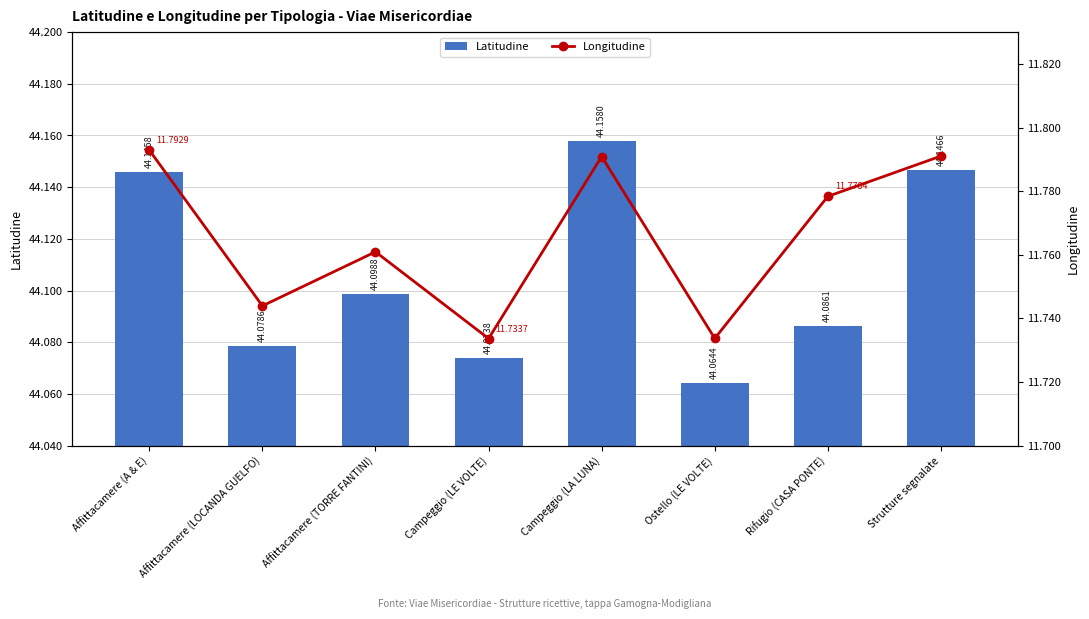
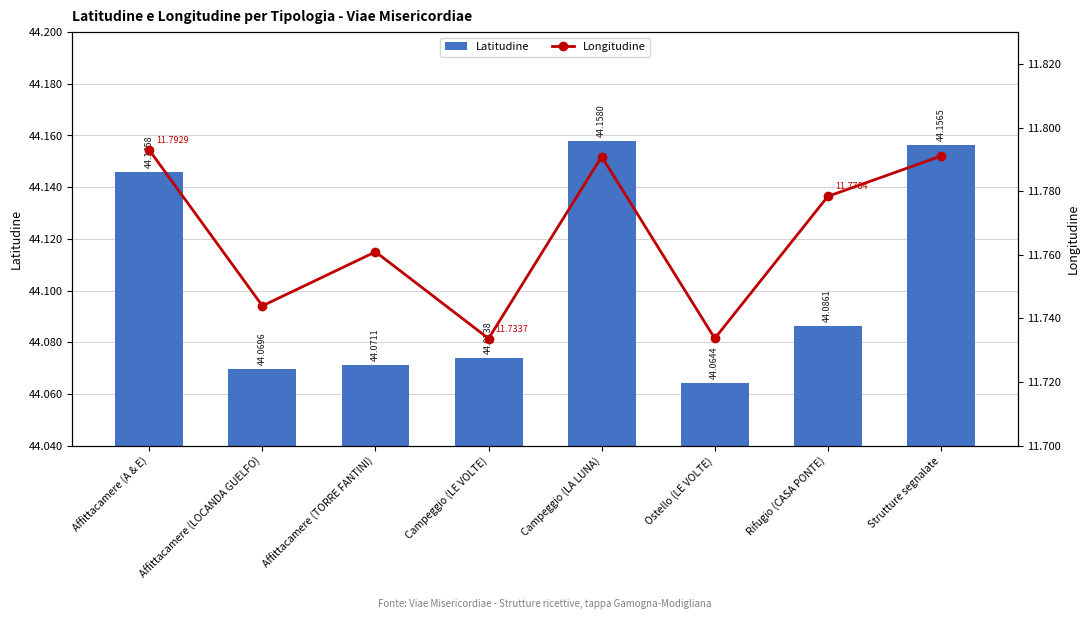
  {
    "Latitudine": {
-     "Affittacamere (LOCANDA GUELFO)": 44.0786,
-     "Affittacamere (TORRE FANTINI)": 44.0988,
+     "Affittacamere (LOCANDA GUELFO)": 44.0696,
+     "Affittacamere (TORRE FANTINI)": 44.0711,
      "Campeggio (LA LUNA)": 44.1580,
      "Ostello (LE VOLTE)": 44.0644,
      "Rifugio (CASA PONTE)": 44.0861,
-     "Strutture segnalate": 44.1466
+     "Strutture segnalate": 44.1565
    },
    "Longitudine": {
      "Affittacamere (A & E)": 11.7929,
      "Campeggio (LE VOLTE)": 11.7337,
      "Rifugio (CASA PONTE)": 11.7784
    }
  }
